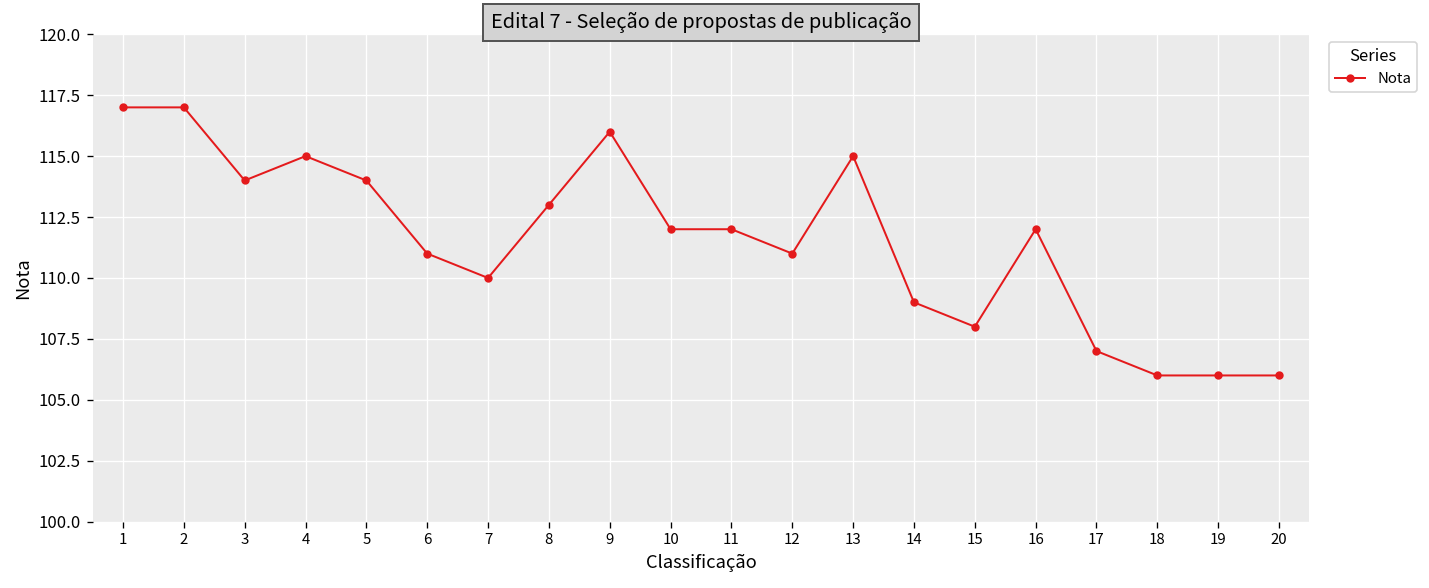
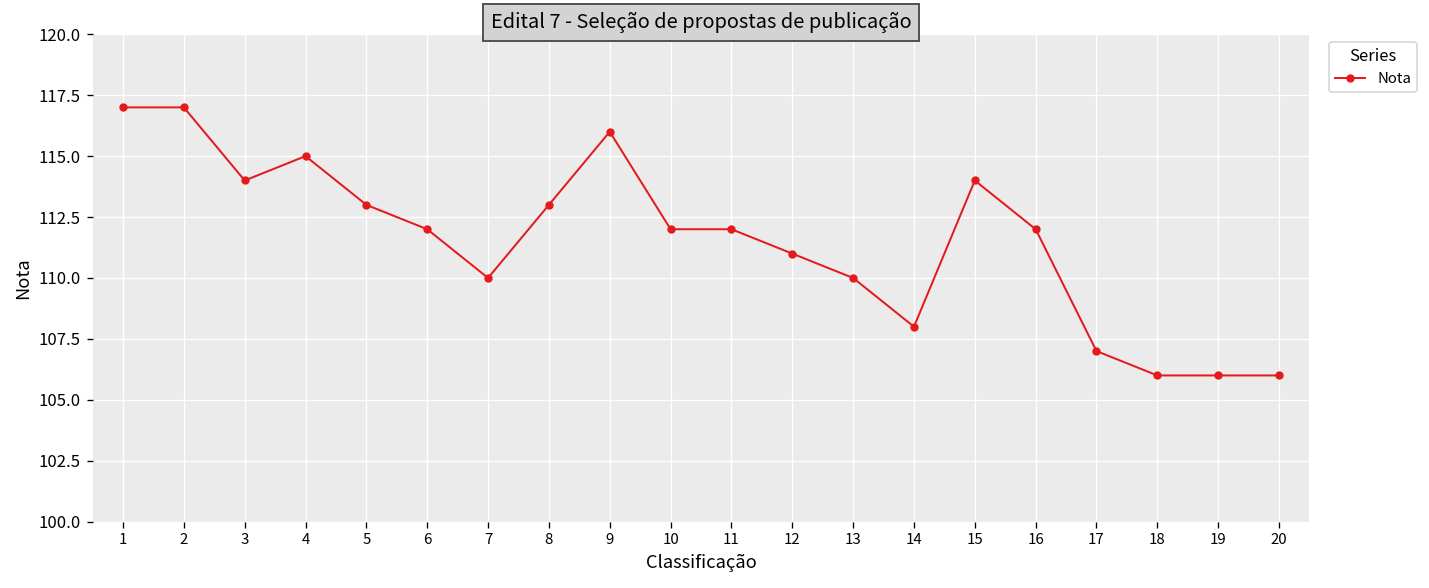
  {
    "1": 117,
    "2": 117,
    "3": 114,
    "4": 115,
-   "5": 114,
-   "6": 111,
+   "5": 113,
+   "6": 112,
    "7": 110,
    "8": 113,
    "9": 116,
    "10": 112,
    "11": 112,
    "12": 111,
-   "13": 115,
-   "14": 109,
-   "15": 108,
+   "13": 110,
+   "14": 108,
+   "15": 114,
    "16": 112,
    "17": 107,
    "18": 106,
    "19": 106,
    "20": 106
  }
